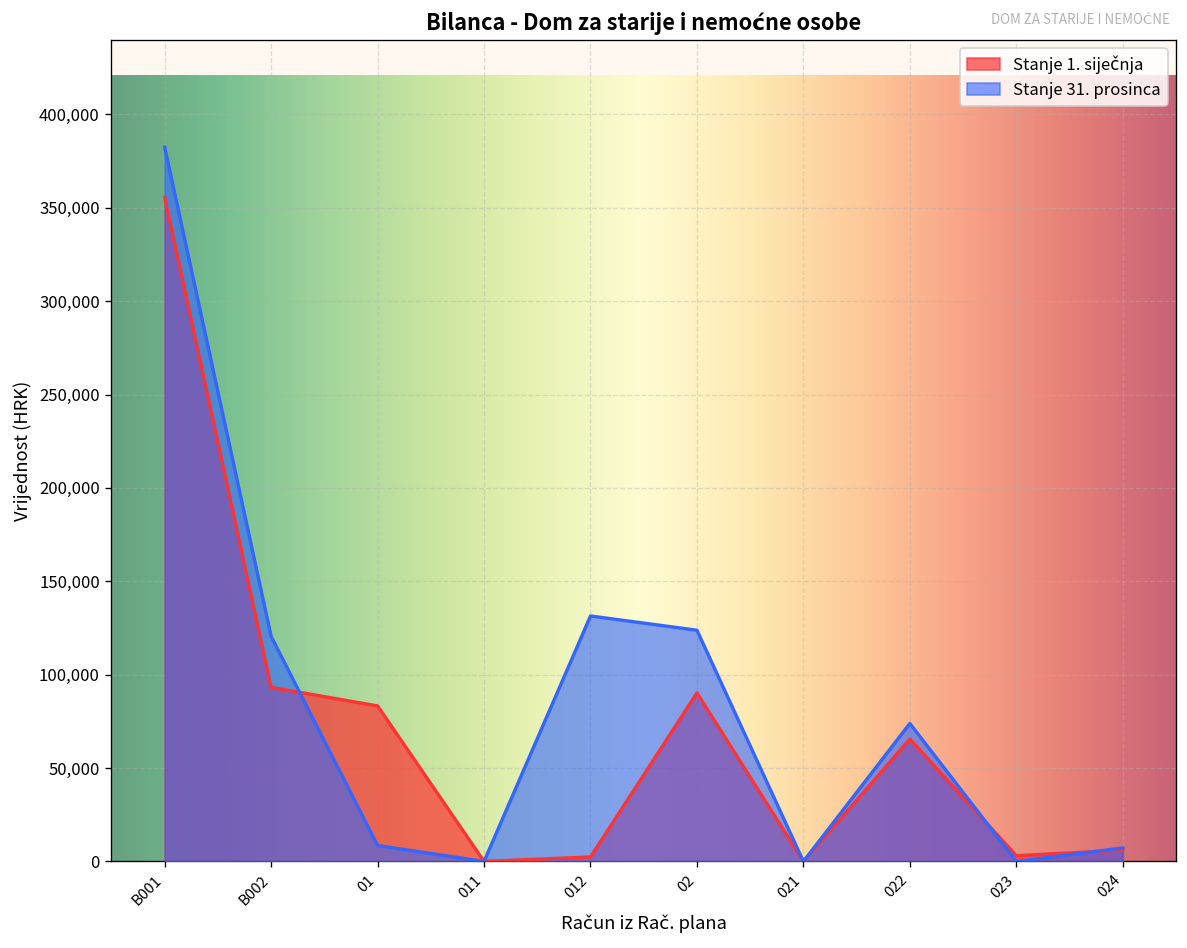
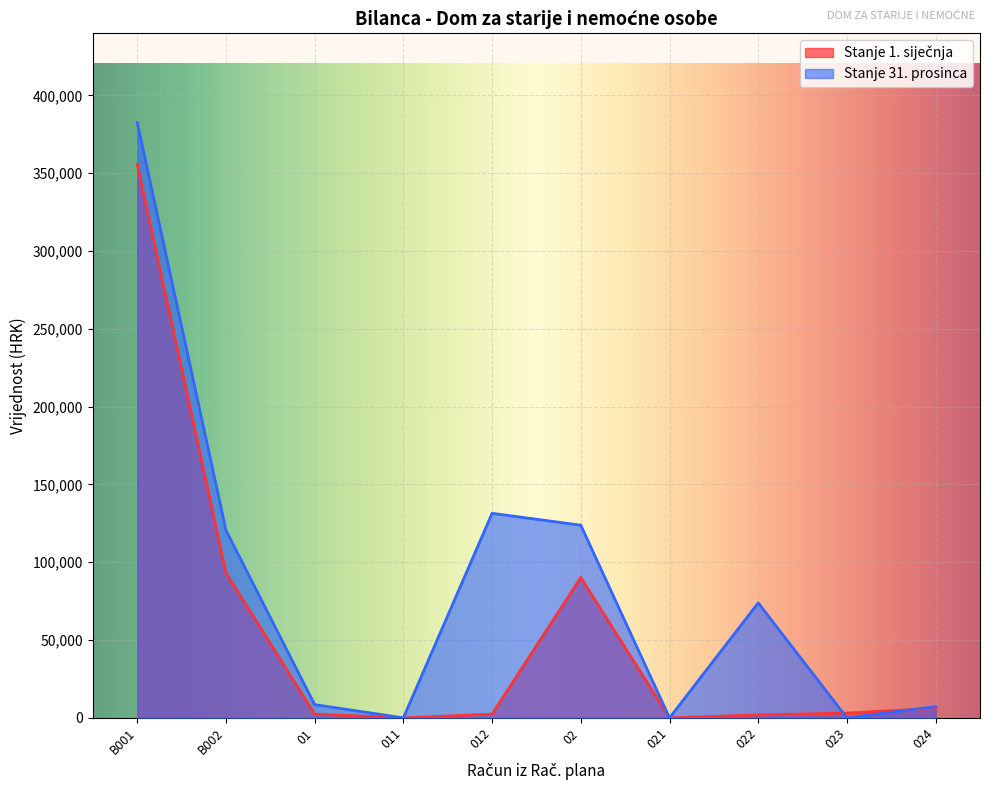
  {
    "Stanje 1. siječnja": {
      "B001": "356,000",
      "B002": "93,000",
-     "01": "83,000",
+     "01": "2,000",
      "012": "2,000",
      "02": "90,000",
-     "022": "66,000",
+     "022": "2,000",
      "023": "3,000"
    },
    "Stanje 31. prosinca": {
      "B001": "382,000",
      "B002": "121,000",
      "01": "9,000",
      "012": "131,000",
      "02": "124,000",
      "022": "74,000",
      "023": "0"
    }
  }
